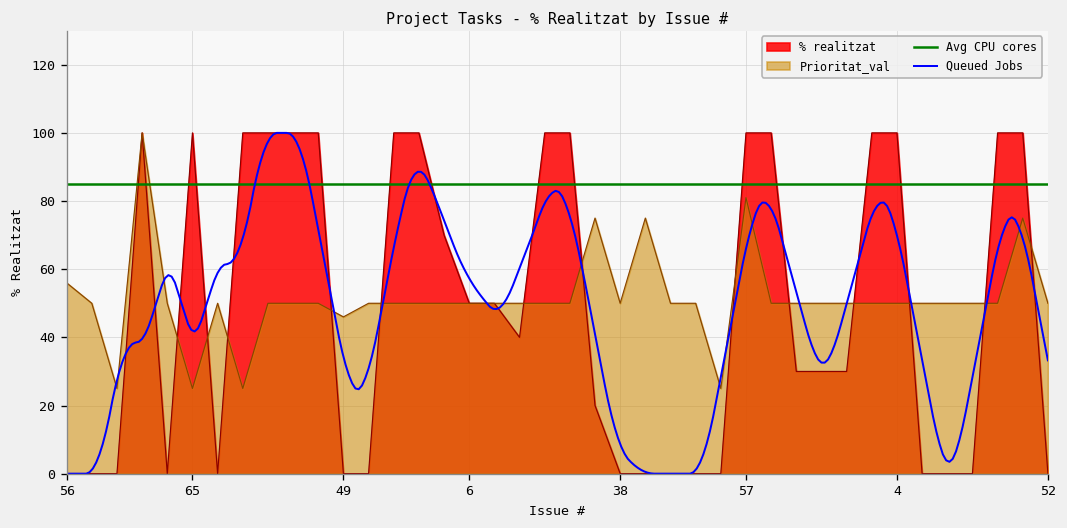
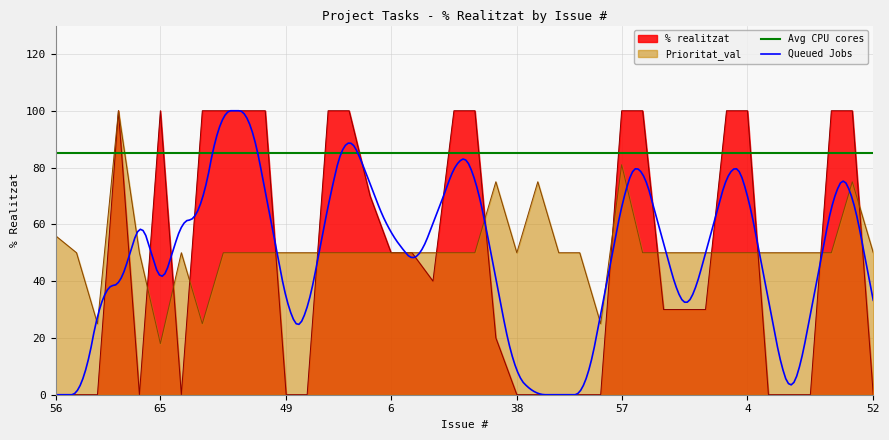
  {
    "% realitzat": {
      "65": 100,
      "49": 0,
      "57": 100,
      "52": 0
    },
    "Prioritat_val": {
      "56": 56,
-     "65": 25,
-     "49": 46,
+     "65": 18,
+     "49": 50,
      "57": 81,
      "52": 50
    },
    "Avg CPU cores": {
      "56": 85,
      "57": 85,
      "4": 85,
      "52": 85
    },
    "Queued Jobs": {
      "57": 66,
      "4": 70,
      "52": 33
    }
  }
